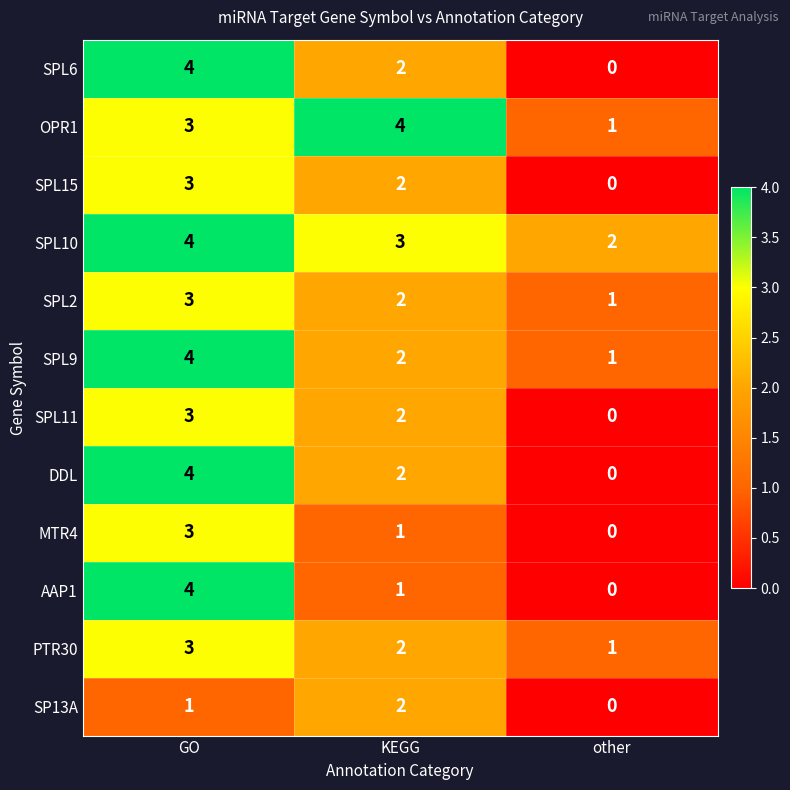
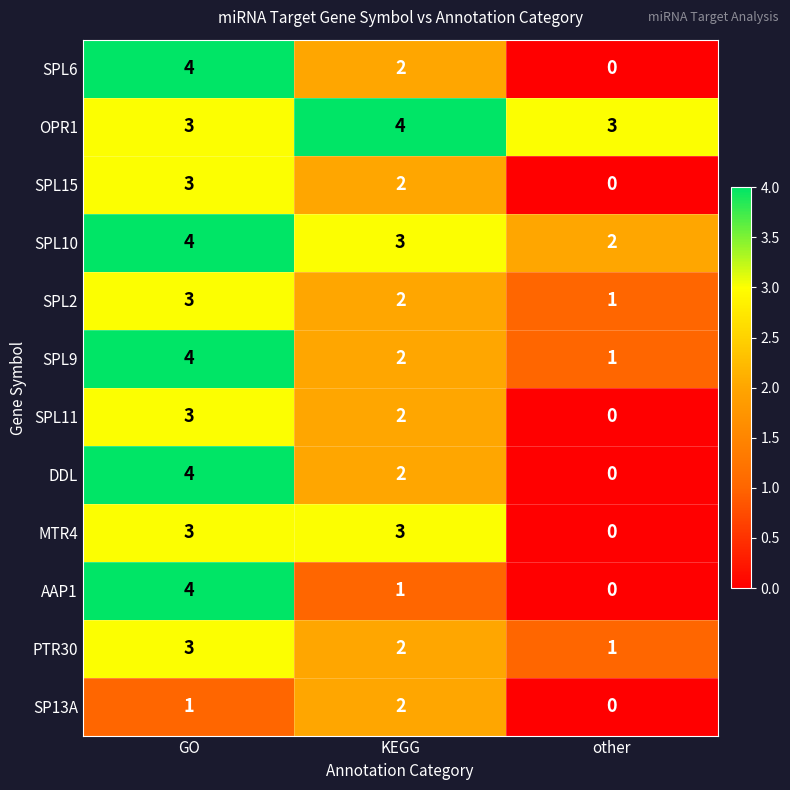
  {
    "SPL6": {
      "GO": 4,
      "KEGG": 2,
      "other": 0
    },
    "OPR1": {
      "GO": 3,
      "KEGG": 4,
-     "other": 1
+     "other": 3
    },
    "SPL15": {
      "GO": 3,
      "KEGG": 2,
      "other": 0
    },
    "SPL10": {
      "GO": 4,
      "KEGG": 3,
      "other": 2
    },
    "SPL2": {
      "GO": 3,
      "KEGG": 2,
      "other": 1
    },
    "SPL9": {
      "GO": 4,
      "KEGG": 2,
      "other": 1
    },
    "SPL11": {
      "GO": 3,
      "KEGG": 2,
      "other": 0
    },
    "DDL": {
      "GO": 4,
      "KEGG": 2,
      "other": 0
    },
    "MTR4": {
      "GO": 3,
-     "KEGG": 1,
+     "KEGG": 3,
      "other": 0
    },
    "AAP1": {
      "GO": 4,
      "KEGG": 1,
      "other": 0
    },
    "PTR30": {
      "GO": 3,
      "KEGG": 2,
      "other": 1
    },
    "SP13A": {
      "GO": 1,
      "KEGG": 2,
      "other": 0
    }
  }
